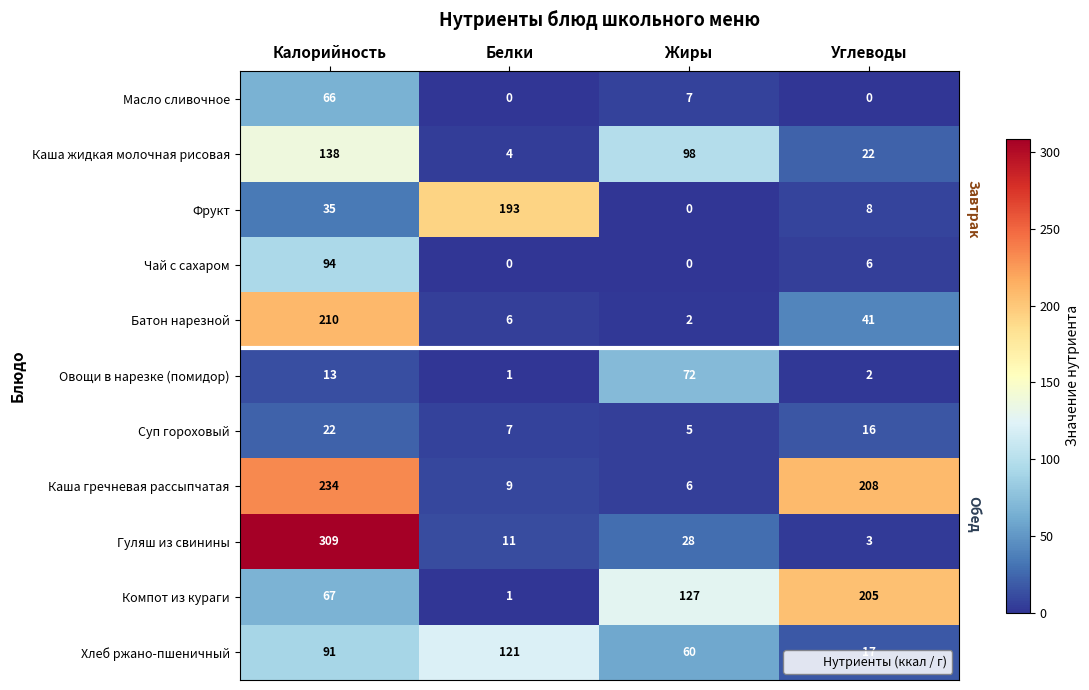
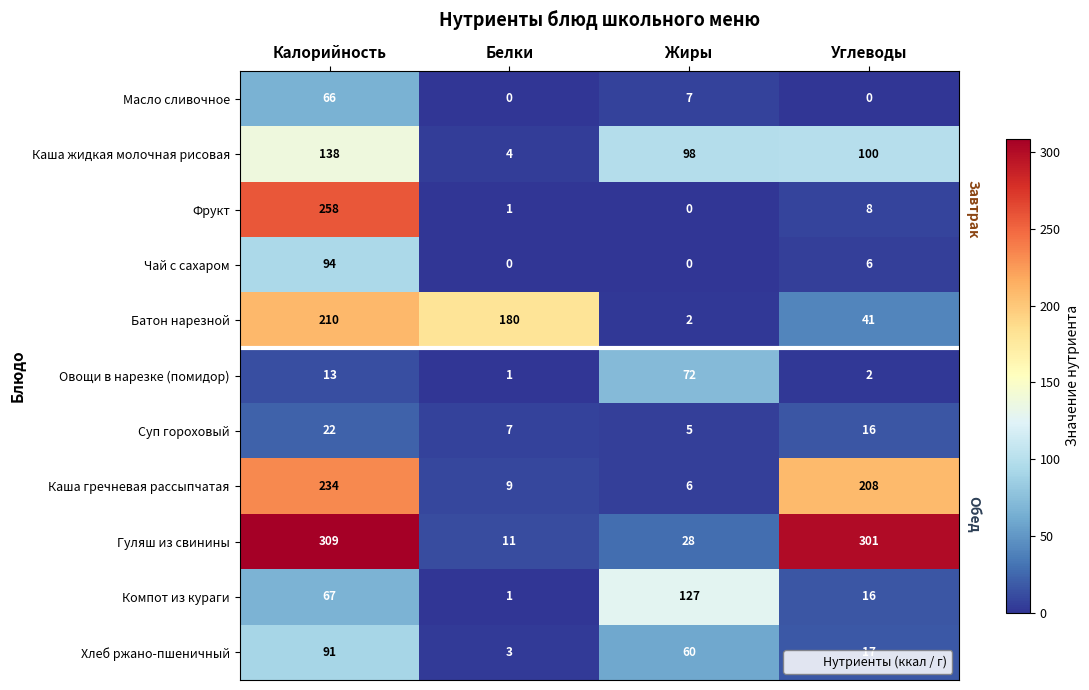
  {
    "Масло сливочное": {
      "Калорийность": 66,
      "Белки": 0,
      "Жиры": 7,
      "Углеводы": 0
    },
    "Каша жидкая молочная рисовая": {
      "Калорийность": 138,
      "Белки": 4,
      "Жиры": 98,
-     "Углеводы": 22
+     "Углеводы": 100
    },
    "Фрукт": {
-     "Калорийность": 35,
-     "Белки": 193,
+     "Калорийность": 258,
+     "Белки": 1,
      "Жиры": 0,
      "Углеводы": 8
    },
    "Чай с сахаром": {
      "Калорийность": 94,
      "Белки": 0,
      "Жиры": 0,
      "Углеводы": 6
    },
    "Батон нарезной": {
      "Калорийность": 210,
-     "Белки": 6,
+     "Белки": 180,
      "Жиры": 2,
      "Углеводы": 41
    },
    "Овощи в нарезке (помидор)": {
      "Калорийность": 13,
      "Белки": 1,
      "Жиры": 72,
      "Углеводы": 2
    },
    "Суп гороховый": {
      "Калорийность": 22,
      "Белки": 7,
      "Жиры": 5,
      "Углеводы": 16
    },
    "Каша гречневая рассыпчатая": {
      "Калорийность": 234,
      "Белки": 9,
      "Жиры": 6,
      "Углеводы": 208
    },
    "Гуляш из свинины": {
      "Калорийность": 309,
      "Белки": 11,
      "Жиры": 28,
-     "Углеводы": 3
+     "Углеводы": 301
    },
    "Компот из кураги": {
      "Калорийность": 67,
      "Белки": 1,
      "Жиры": 127,
-     "Углеводы": 205
+     "Углеводы": 16
    },
    "Хлеб ржано-пшеничный": {
      "Калорийность": 91,
-     "Белки": 121,
+     "Белки": 3,
      "Жиры": 60
    }
  }
